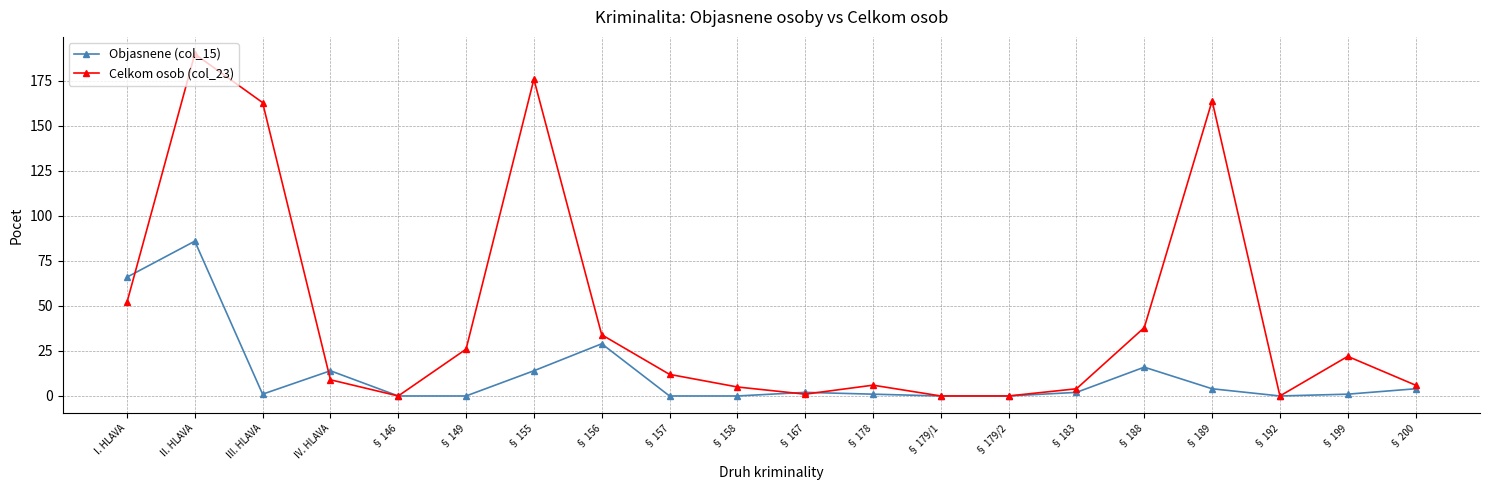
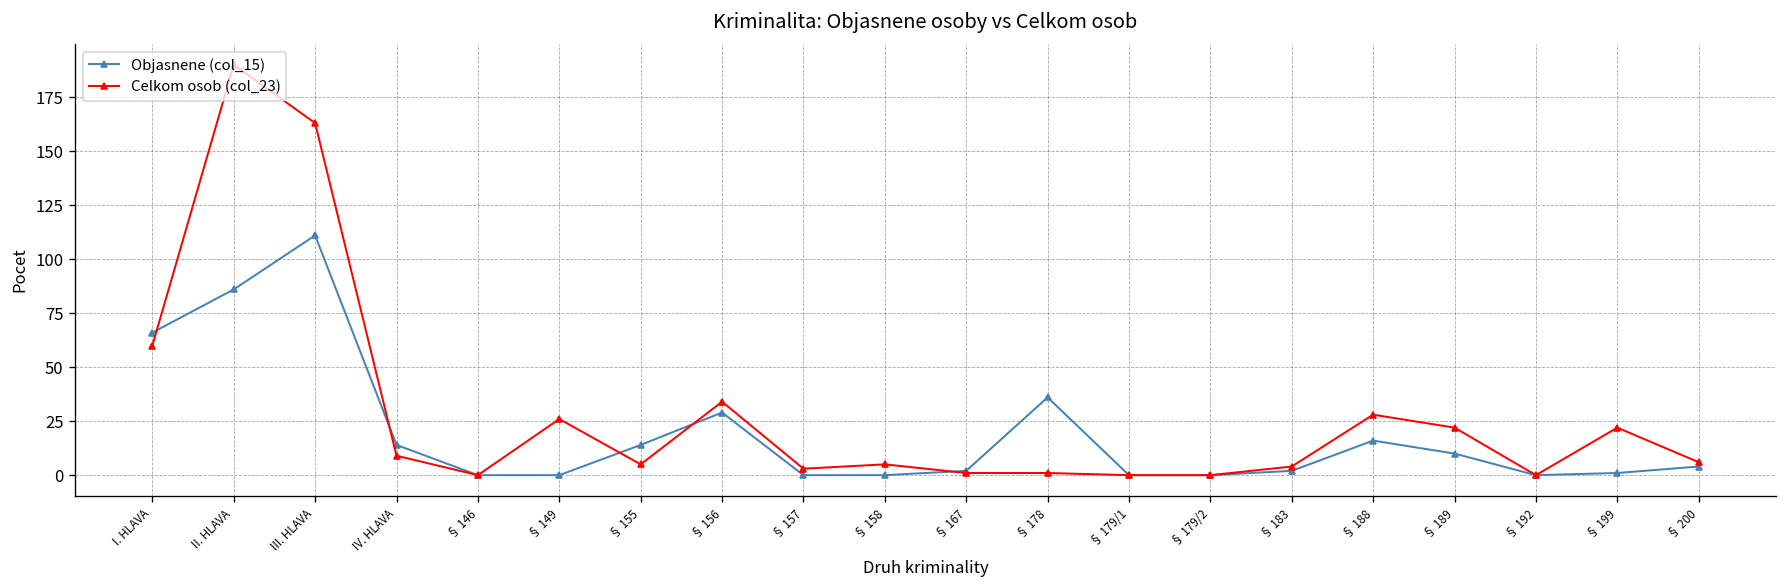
  {
    "Objasnene (col_15)": {
      "I. HLAVA": 66,
      "II. HLAVA": 86,
-     "III. HLAVA": 1,
+     "III. HLAVA": 111,
      "IV. HLAVA": 14,
      "§ 149": 0,
      "§ 155": 14,
      "§ 156": 29,
      "§ 157": 0,
      "§ 158": 0,
-     "§ 178": 1,
+     "§ 178": 36,
      "§ 183": 2,
      "§ 188": 16,
-     "§ 189": 4,
+     "§ 189": 10,
      "§ 199": 1,
      "§ 200": 4
    },
    "Celkom osob (col_23)": {
-     "I. HLAVA": 52,
+     "I. HLAVA": 60,
      "III. HLAVA": 163,
      "IV. HLAVA": 9,
      "§ 149": 26,
-     "§ 155": 176,
+     "§ 155": 5,
      "§ 156": 34,
-     "§ 157": 12,
+     "§ 157": 3,
      "§ 158": 5,
-     "§ 178": 6,
+     "§ 178": 1,
      "§ 183": 4,
-     "§ 188": 38,
-     "§ 189": 164,
+     "§ 188": 28,
+     "§ 189": 22,
      "§ 199": 22,
      "§ 200": 6
    }
  }
